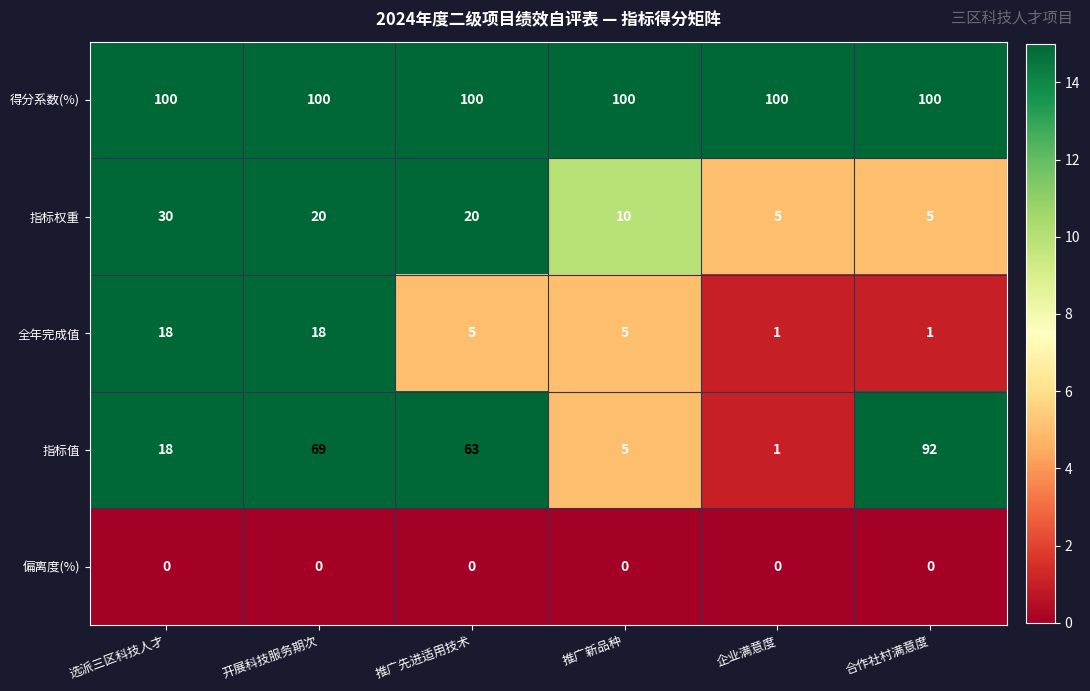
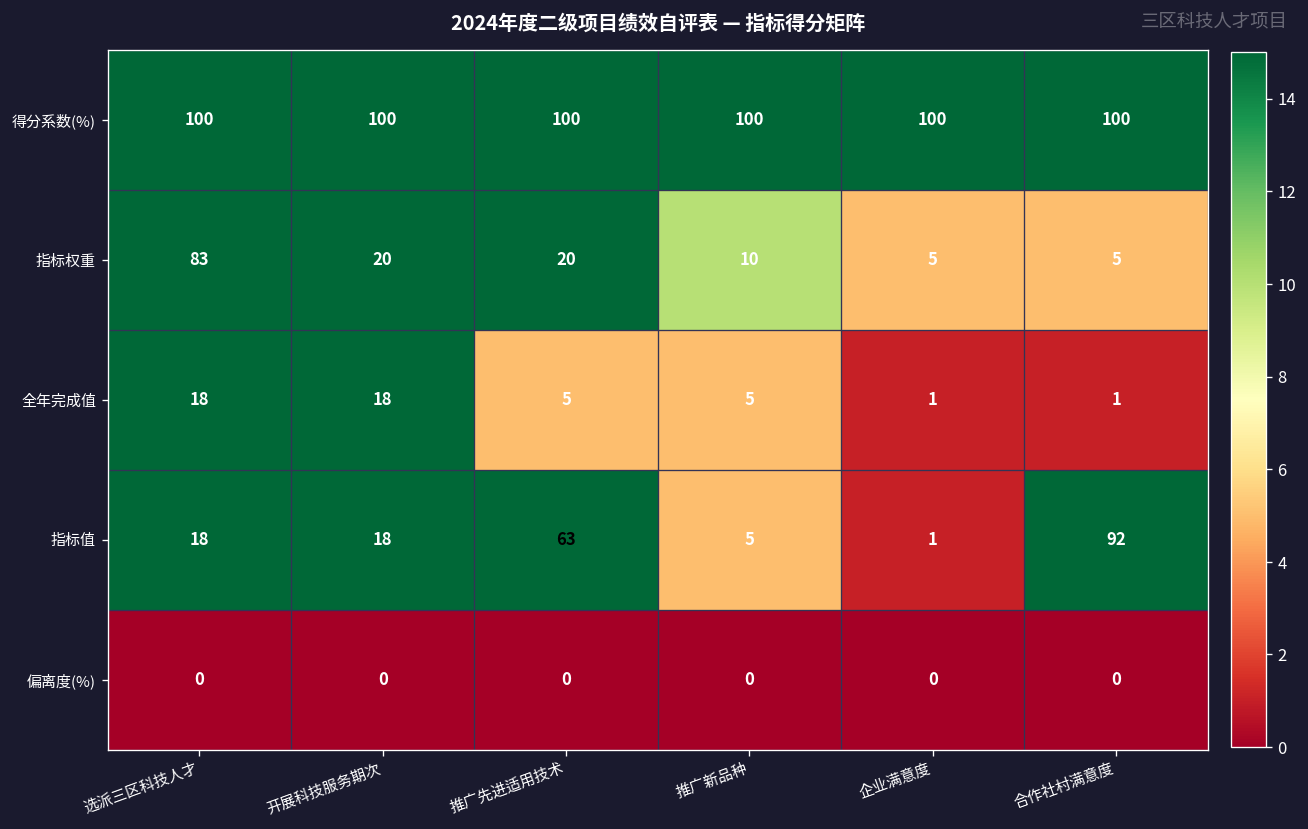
  {
    "得分系数(%)": {
      "选派三区科技人才": 100,
      "开展科技服务期次": 100,
      "推广先进适用技术": 100,
      "推广新品种": 100,
      "企业满意度": 100,
      "合作社村满意度": 100
    },
    "指标权重": {
-     "选派三区科技人才": 30,
+     "选派三区科技人才": 83,
      "开展科技服务期次": 20,
      "推广先进适用技术": 20,
      "推广新品种": 10,
      "企业满意度": 5,
      "合作社村满意度": 5
    },
    "全年完成值": {
      "选派三区科技人才": 18,
      "开展科技服务期次": 18,
      "推广先进适用技术": 5,
      "推广新品种": 5,
      "企业满意度": 1,
      "合作社村满意度": 1
    },
    "指标值": {
      "选派三区科技人才": 18,
-     "开展科技服务期次": 69,
+     "开展科技服务期次": 18,
      "推广先进适用技术": 63,
      "推广新品种": 5,
      "企业满意度": 1,
      "合作社村满意度": 92
    },
    "偏离度(%)": {
      "选派三区科技人才": 0,
      "开展科技服务期次": 0,
      "推广先进适用技术": 0,
      "推广新品种": 0,
      "企业满意度": 0,
      "合作社村满意度": 0
    }
  }
